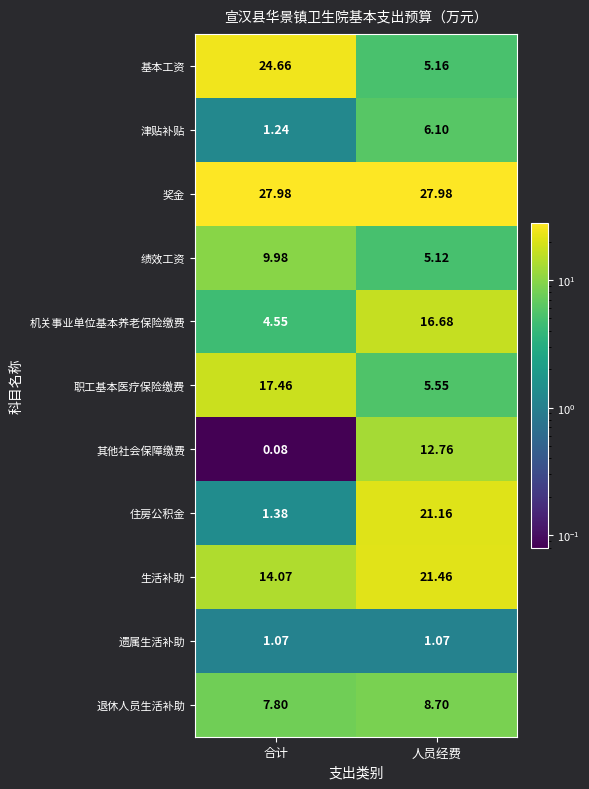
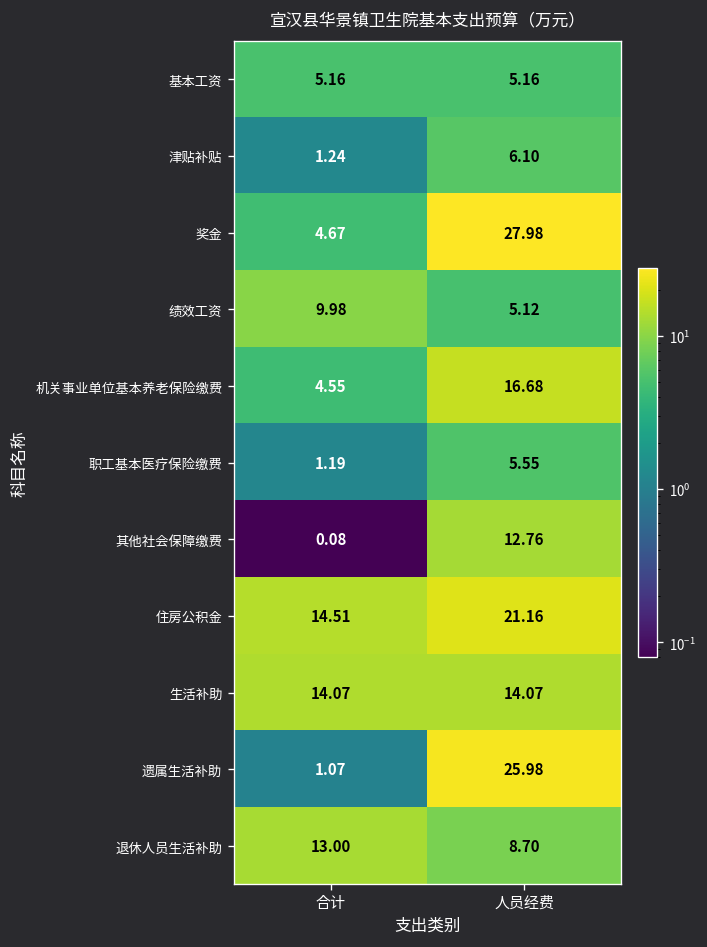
  {
    "基本工资": {
-     "合计": 24.66,
+     "合计": 5.16,
      "人员经费": 5.16
    },
    "津贴补贴": {
      "合计": 1.24,
      "人员经费": 6.10
    },
    "奖金": {
-     "合计": 27.98,
+     "合计": 4.67,
      "人员经费": 27.98
    },
    "绩效工资": {
      "合计": 9.98,
      "人员经费": 5.12
    },
    "机关事业单位基本养老保险缴费": {
      "合计": 4.55,
      "人员经费": 16.68
    },
    "职工基本医疗保险缴费": {
-     "合计": 17.46,
+     "合计": 1.19,
      "人员经费": 5.55
    },
    "其他社会保障缴费": {
      "合计": 0.08,
      "人员经费": 12.76
    },
    "住房公积金": {
-     "合计": 1.38,
+     "合计": 14.51,
      "人员经费": 21.16
    },
    "生活补助": {
      "合计": 14.07,
-     "人员经费": 21.46
+     "人员经费": 14.07
    },
    "遗属生活补助": {
      "合计": 1.07,
-     "人员经费": 1.07
+     "人员经费": 25.98
    },
    "退休人员生活补助": {
-     "合计": 7.80,
+     "合计": 13.00,
      "人员经费": 8.70
    }
  }
